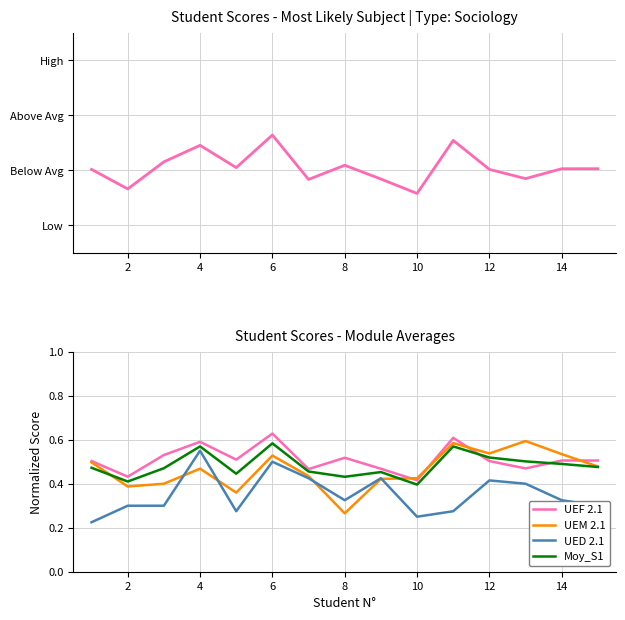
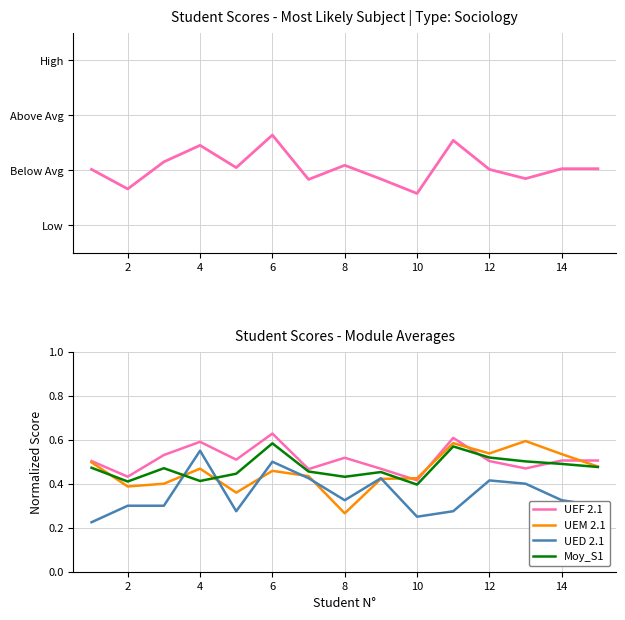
  {
    "Student Scores - Module Averages": {
      "UEF 2.1": {
        "2": 0.43,
        "4": 0.59,
        "6": 0.63,
        "8": 0.52,
        "12": 0.50,
        "14": 0.51
      },
      "UEM 2.1": {
        "2": 0.39,
        "4": 0.47,
-       "6": 0.53,
+       "6": 0.46,
        "8": 0.27,
        "12": 0.54,
        "14": 0.53
      },
      "UED 2.1": {
        "2": 0.30,
        "4": 0.55,
        "6": 0.50,
        "8": 0.33,
        "10": 0.25,
        "12": 0.42,
        "14": 0.33
      },
      "Moy_S1": {
        "2": 0.41,
-       "4": 0.57,
+       "4": 0.41,
        "6": 0.58,
        "8": 0.43,
        "10": 0.40,
        "12": 0.52,
        "14": 0.49
      }
    }
  }
